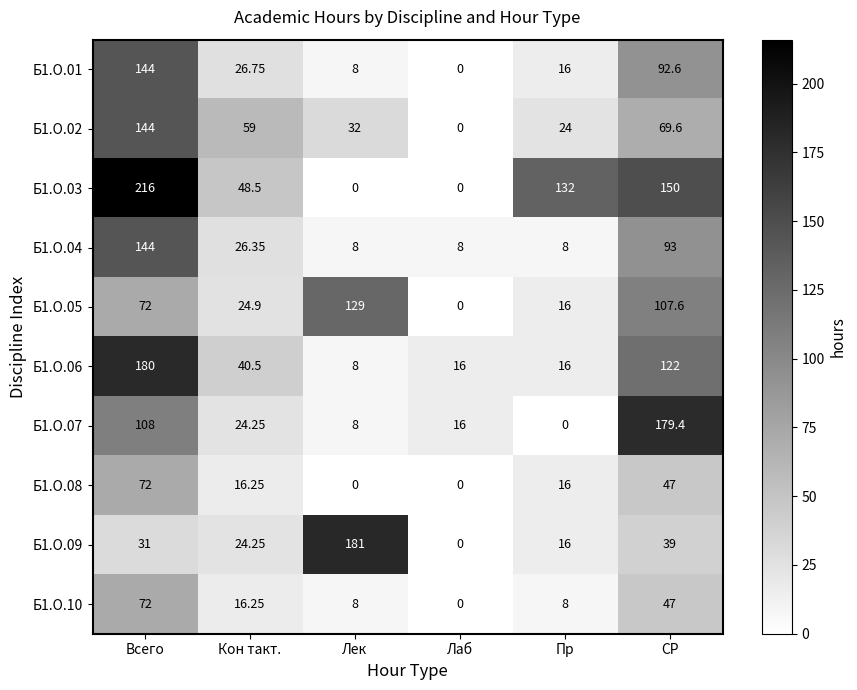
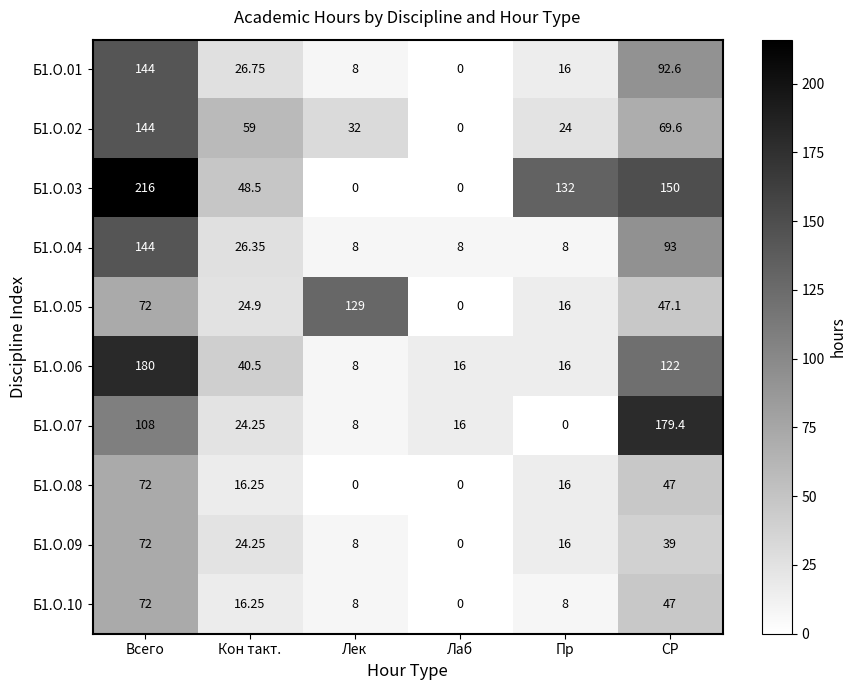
  {
    "Б1.О.01": {
      "Всего": 144,
      "Кон такт.": 26.75,
      "Лек": 8,
      "Лаб": 0,
      "Пр": 16,
      "СР": 92.6
    },
    "Б1.О.02": {
      "Всего": 144,
      "Кон такт.": 59,
      "Лек": 32,
      "Лаб": 0,
      "Пр": 24,
      "СР": 69.6
    },
    "Б1.О.03": {
      "Всего": 216,
      "Кон такт.": 48.5,
      "Лек": 0,
      "Лаб": 0,
      "Пр": 132,
      "СР": 150
    },
    "Б1.О.04": {
      "Всего": 144,
      "Кон такт.": 26.35,
      "Лек": 8,
      "Лаб": 8,
      "Пр": 8,
      "СР": 93
    },
    "Б1.О.05": {
      "Всего": 72,
      "Кон такт.": 24.9,
      "Лек": 129,
      "Лаб": 0,
      "Пр": 16,
-     "СР": 107.6
+     "СР": 47.1
    },
    "Б1.О.06": {
      "Всего": 180,
      "Кон такт.": 40.5,
      "Лек": 8,
      "Лаб": 16,
      "Пр": 16,
      "СР": 122
    },
    "Б1.О.07": {
      "Всего": 108,
      "Кон такт.": 24.25,
      "Лек": 8,
      "Лаб": 16,
      "Пр": 0,
      "СР": 179.4
    },
    "Б1.О.08": {
      "Всего": 72,
      "Кон такт.": 16.25,
      "Лек": 0,
      "Лаб": 0,
      "Пр": 16,
      "СР": 47
    },
    "Б1.О.09": {
-     "Всего": 31,
+     "Всего": 72,
      "Кон такт.": 24.25,
-     "Лек": 181,
+     "Лек": 8,
      "Лаб": 0,
      "Пр": 16,
      "СР": 39
    },
    "Б1.О.10": {
      "Всего": 72,
      "Кон такт.": 16.25,
      "Лек": 8,
      "Лаб": 0,
      "Пр": 8,
      "СР": 47
    }
  }
